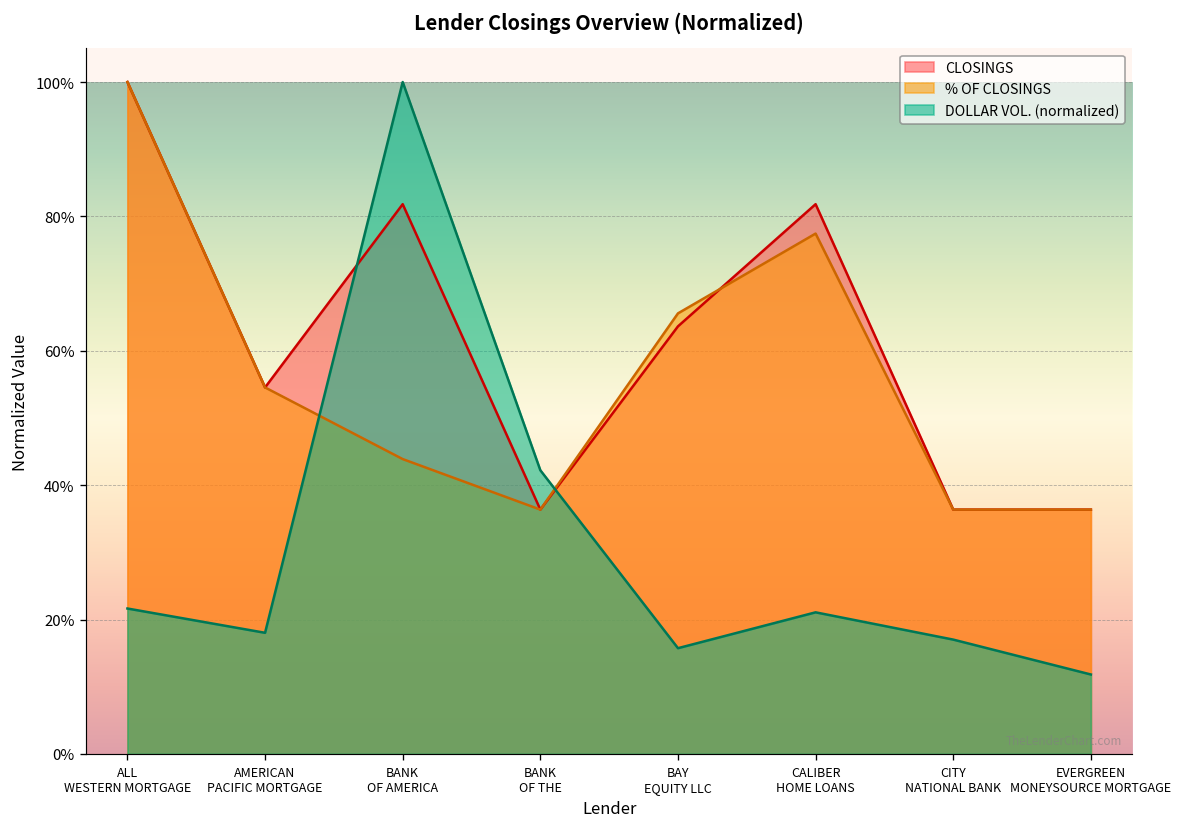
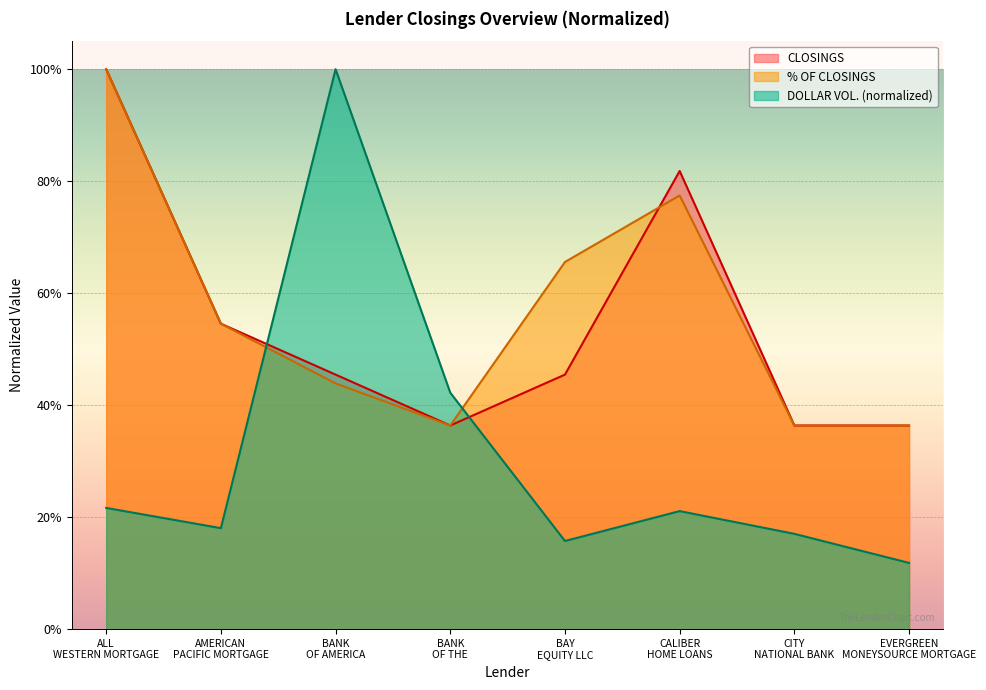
  {
    "CLOSINGS": {
-     "BANK OF AMERICA": "82%",
-     "BAY EQUITY LLC": "64%",
+     "BANK OF AMERICA": "45%",
+     "BAY EQUITY LLC": "45%",
      "CALIBER HOME LOANS": "82%"
    },
    "% OF CLOSINGS": {
      "BANK OF AMERICA": "44%",
      "BAY EQUITY LLC": "66%",
      "CALIBER HOME LOANS": "77%"
    },
    "DOLLAR VOL. (normalized)": {
      "ALL WESTERN MORTGAGE": "22%",
      "AMERICAN PACIFIC MORTGAGE": "18%",
      "BANK OF AMERICA": "100%",
      "BANK OF THE": "42%",
      "BAY EQUITY LLC": "16%",
      "CALIBER HOME LOANS": "21%",
      "CITY NATIONAL BANK": "17%",
      "EVERGREEN MONEYSOURCE MORTGAGE": "12%"
    }
  }
